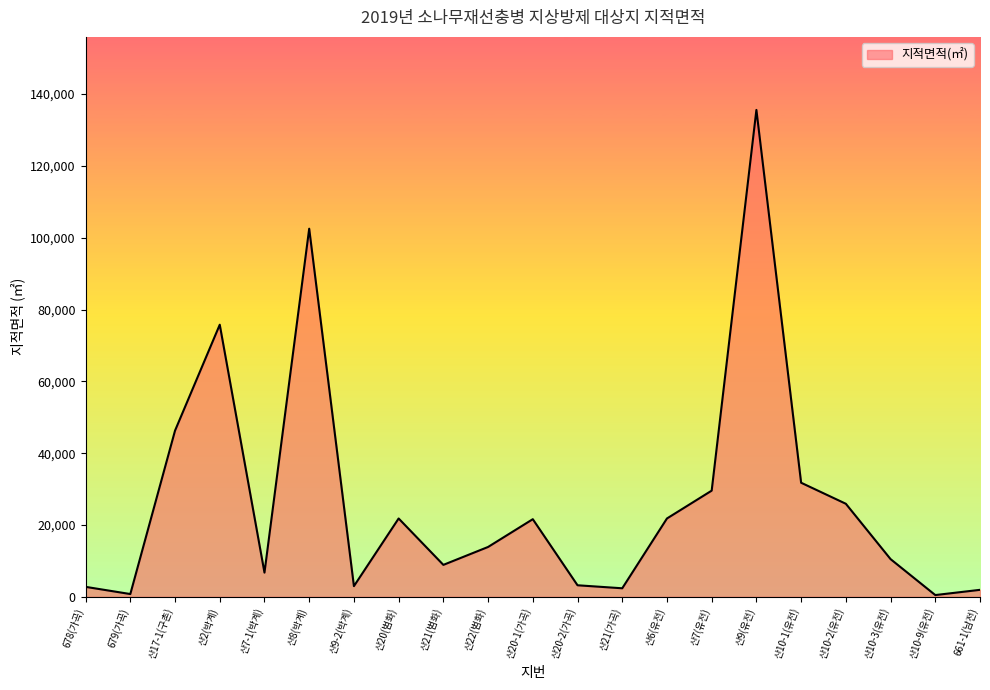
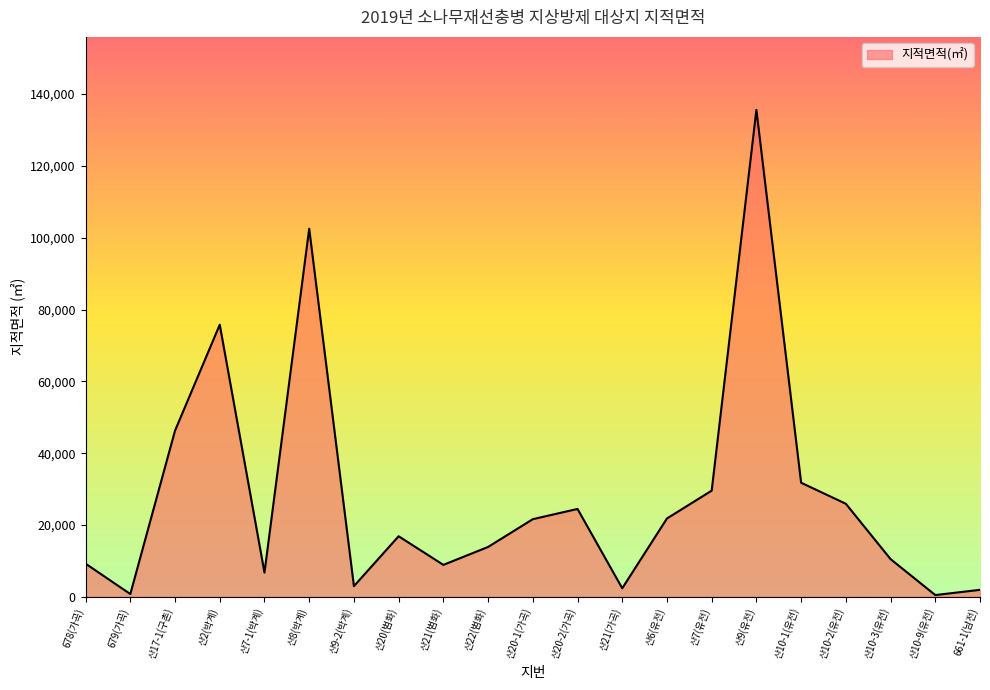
  {
-   "678(가곡)": "3,000",
+   "678(가곡)": "9,000",
    "679(가곡)": "1,000",
    "산17-1(구촌)": "46,000",
    "산2(박계)": "76,000",
    "산7-1(박계)": "7,000",
    "산8(박계)": "103,000",
    "산9-2(박계)": "3,000",
-   "산20(범화)": "22,000",
+   "산20(범화)": "17,000",
    "산21(범화)": "9,000",
    "산22(범화)": "14,000",
    "산20-1(가곡)": "22,000",
-   "산20-2(가곡)": "3,000",
+   "산20-2(가곡)": "24,000",
    "산21(가곡)": "2,000",
    "산6(유전)": "22,000",
    "산7(유전)": "30,000",
    "산9(유전)": "136,000",
    "산10-1(유전)": "32,000",
    "산10-2(유전)": "26,000",
    "산10-3(유전)": "11,000",
    "산10-9(유전)": "0",
    "661-1(남전)": "2,000"
  }
